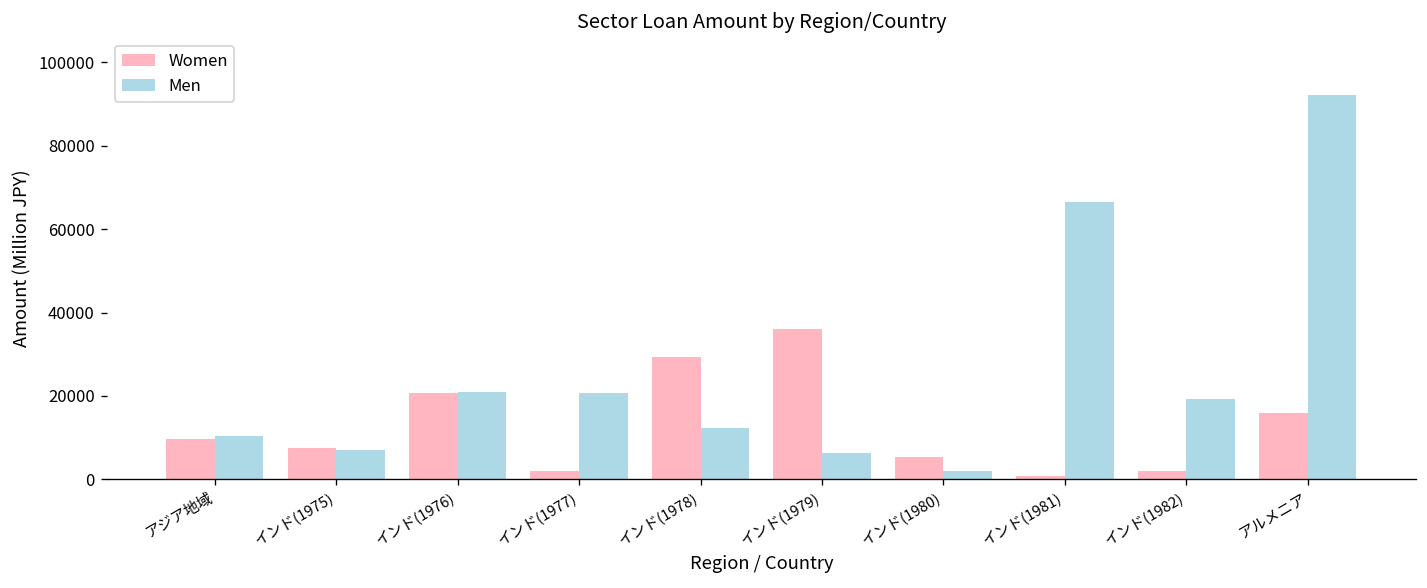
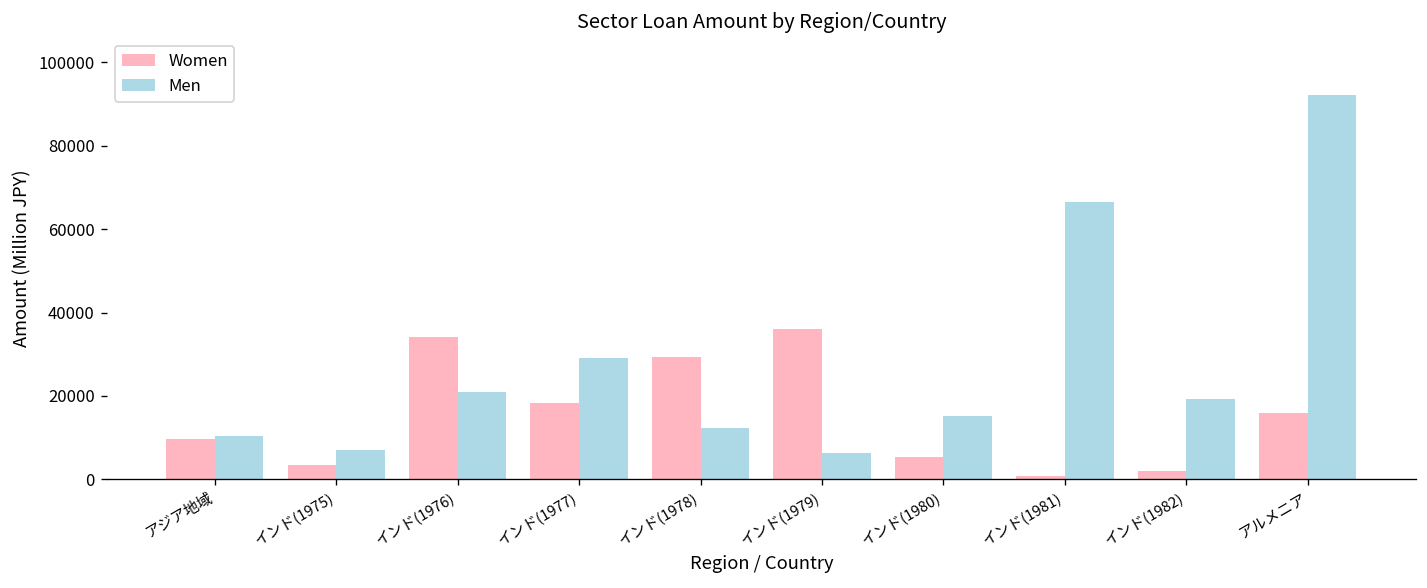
  {
    "Women": {
      "アジア地域": 10000,
-     "インド(1975)": 7000,
-     "インド(1976)": 21000,
-     "インド(1977)": 2000,
+     "インド(1975)": 3000,
+     "インド(1976)": 34000,
+     "インド(1977)": 18000,
      "インド(1978)": 29000,
      "インド(1979)": 36000,
      "インド(1980)": 5000,
      "インド(1981)": 1000,
      "インド(1982)": 2000,
      "アルメニア": 16000
    },
    "Men": {
      "アジア地域": 10000,
      "インド(1975)": 7000,
      "インド(1976)": 21000,
-     "インド(1977)": 21000,
+     "インド(1977)": 29000,
      "インド(1978)": 12000,
      "インド(1979)": 6000,
-     "インド(1980)": 2000,
+     "インド(1980)": 15000,
      "インド(1981)": 67000,
      "インド(1982)": 19000,
      "アルメニア": 92000
    }
  }
